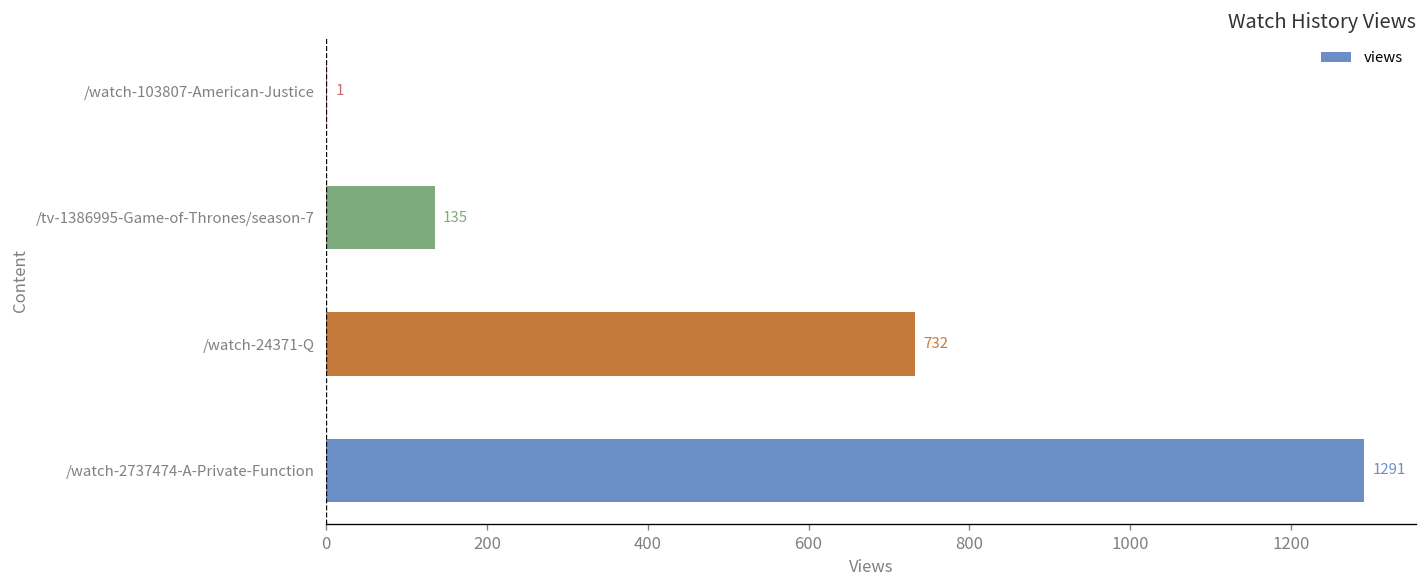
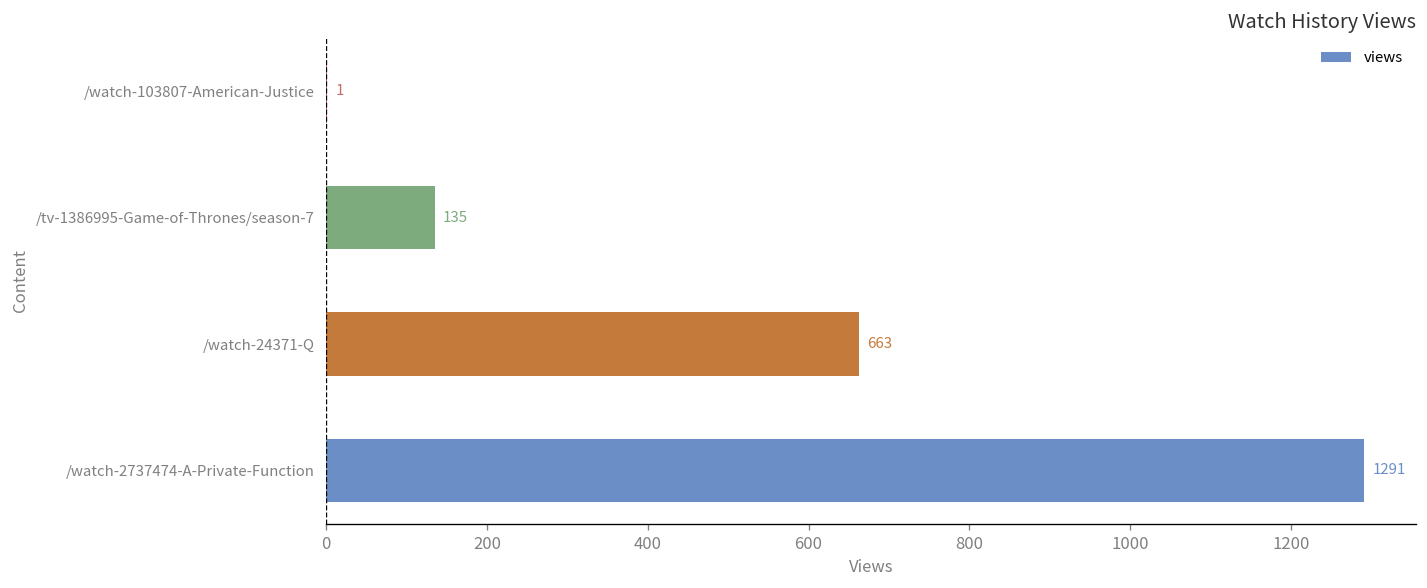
  {
    "/watch-103807-American-Justice": 1,
    "/tv-1386995-Game-of-Thrones/season-7": 135,
-   "/watch-24371-Q": 732,
+   "/watch-24371-Q": 663,
    "/watch-2737474-A-Private-Function": 1291
  }
